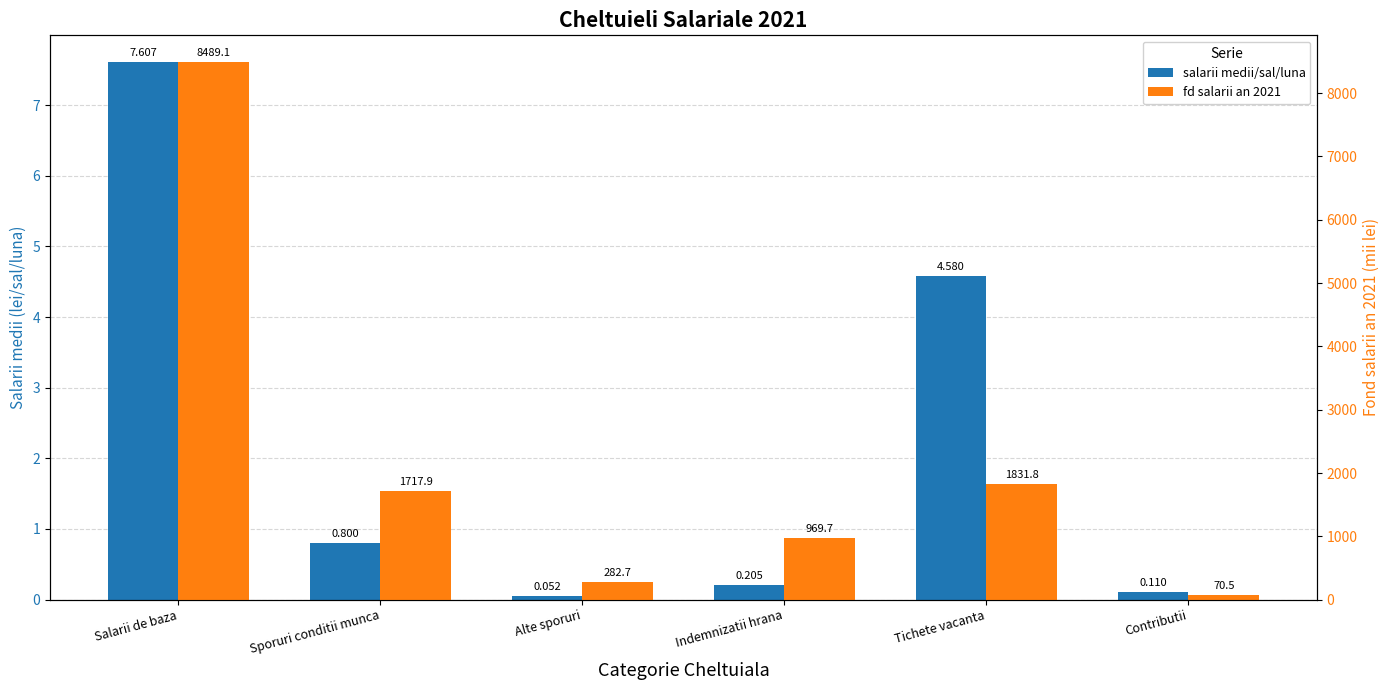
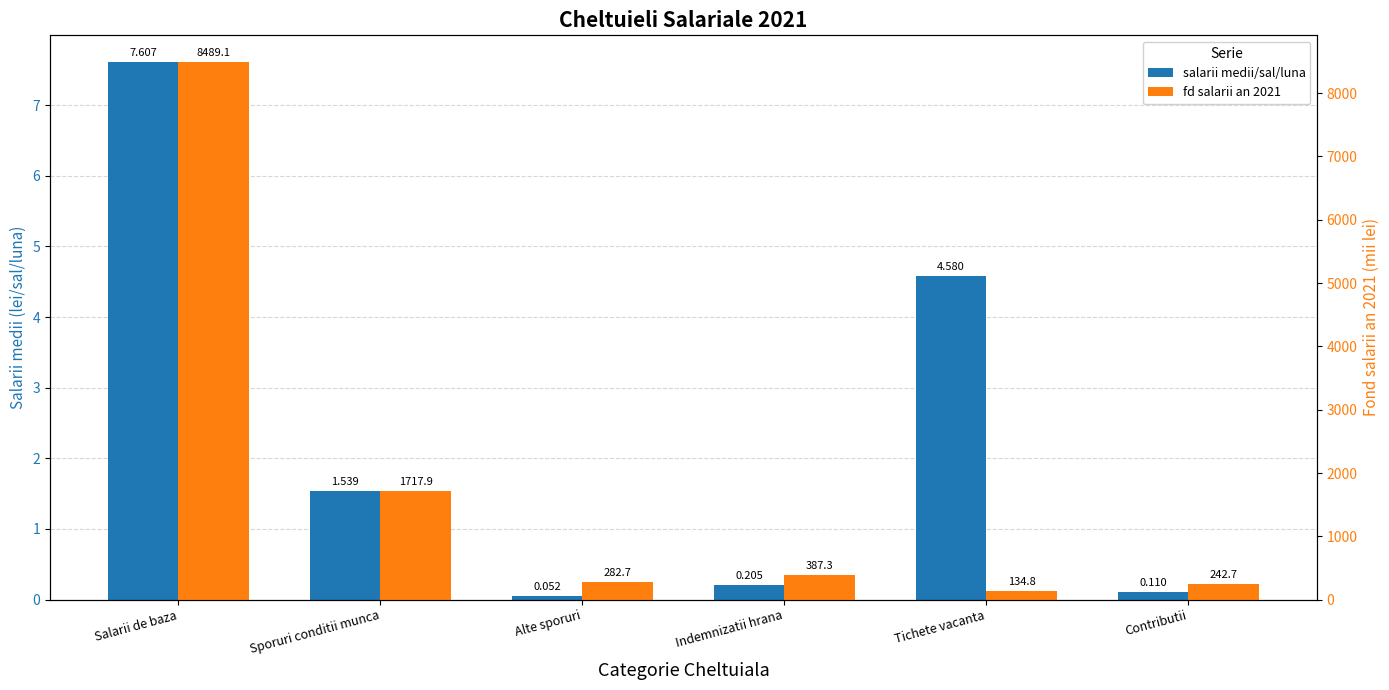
  {
    "salarii medii/sal/luna": {
      "Salarii de baza": 7.607,
-     "Sporuri conditii munca": 0.800,
+     "Sporuri conditii munca": 1.539,
      "Alte sporuri": 0.052,
      "Indemnizatii hrana": 0.205,
      "Tichete vacanta": 4.580,
      "Contributii": 0.110
    },
    "fd salarii an 2021": {
      "Salarii de baza": 8489.1,
      "Sporuri conditii munca": 1717.9,
      "Alte sporuri": 282.7,
-     "Indemnizatii hrana": 969.7,
-     "Tichete vacanta": 1831.8,
-     "Contributii": 70.5
+     "Indemnizatii hrana": 387.3,
+     "Tichete vacanta": 134.8,
+     "Contributii": 242.7
    }
  }
